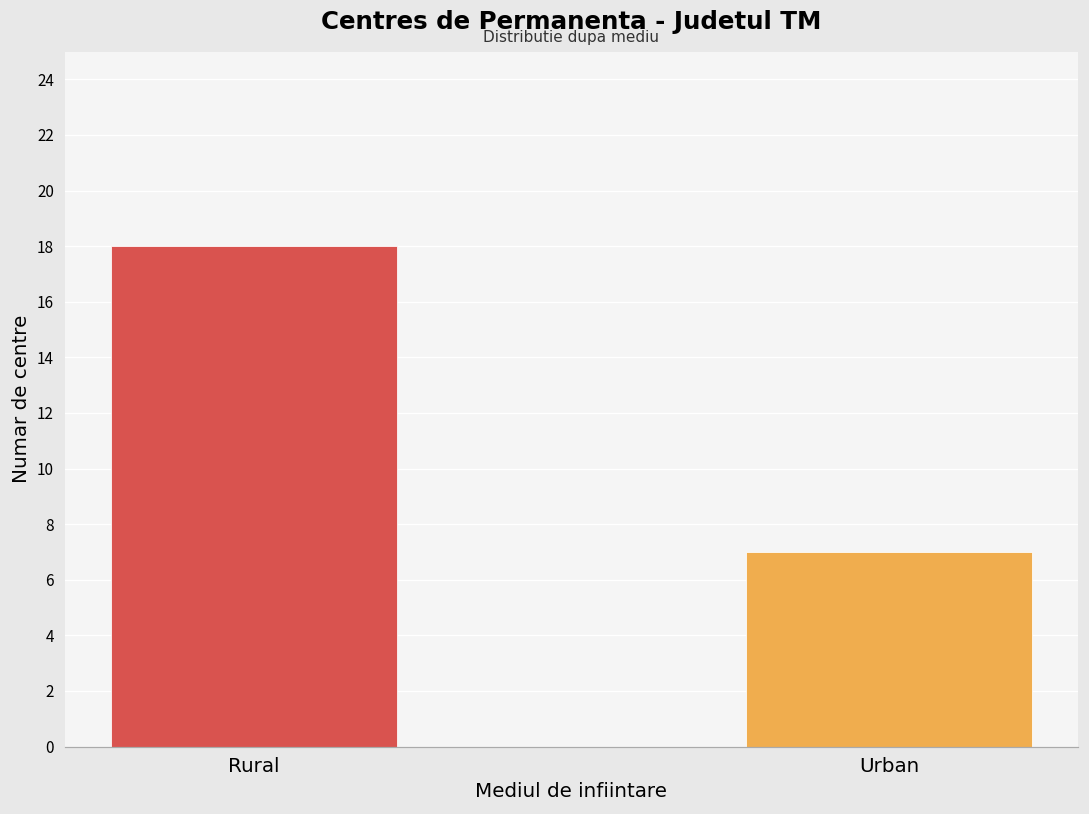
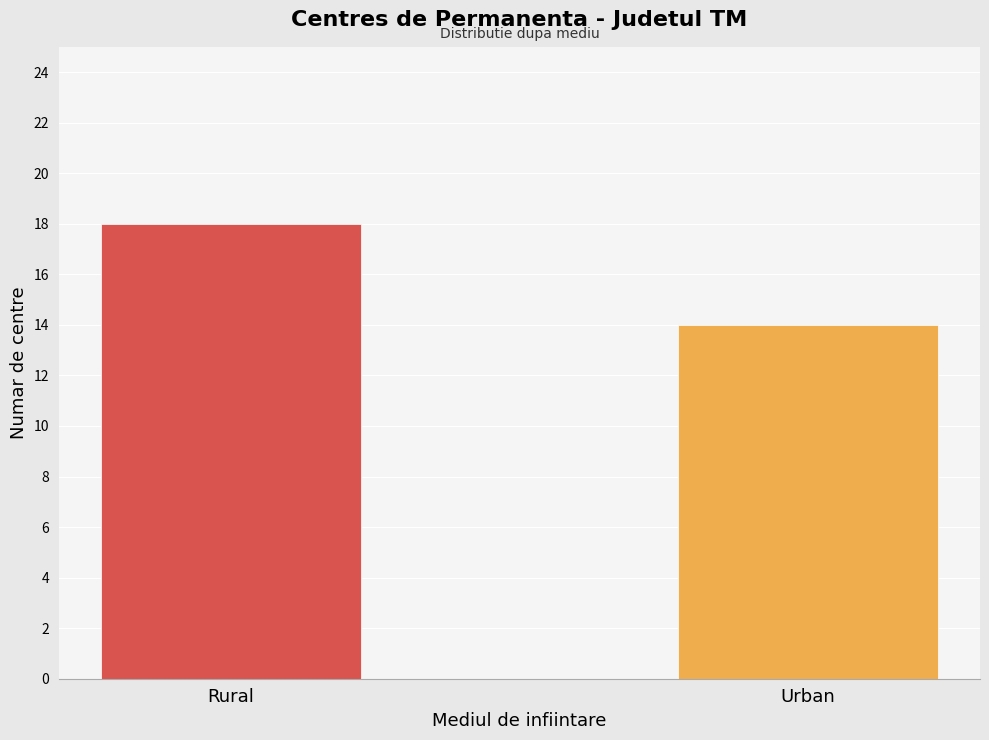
  {
    "Rural": 18,
-   "Urban": 7
+   "Urban": 14
  }
